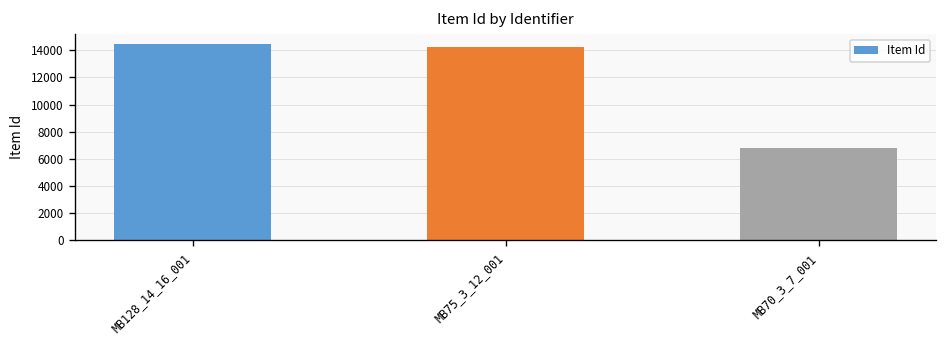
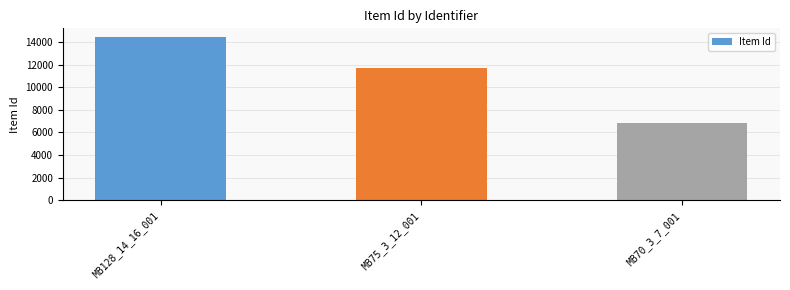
  {
    "MB128_14_16_001": 14500,
-   "MB75_3_12_001": 14200,
+   "MB75_3_12_001": 11700,
    "MB70_3_7_001": 6800
  }
